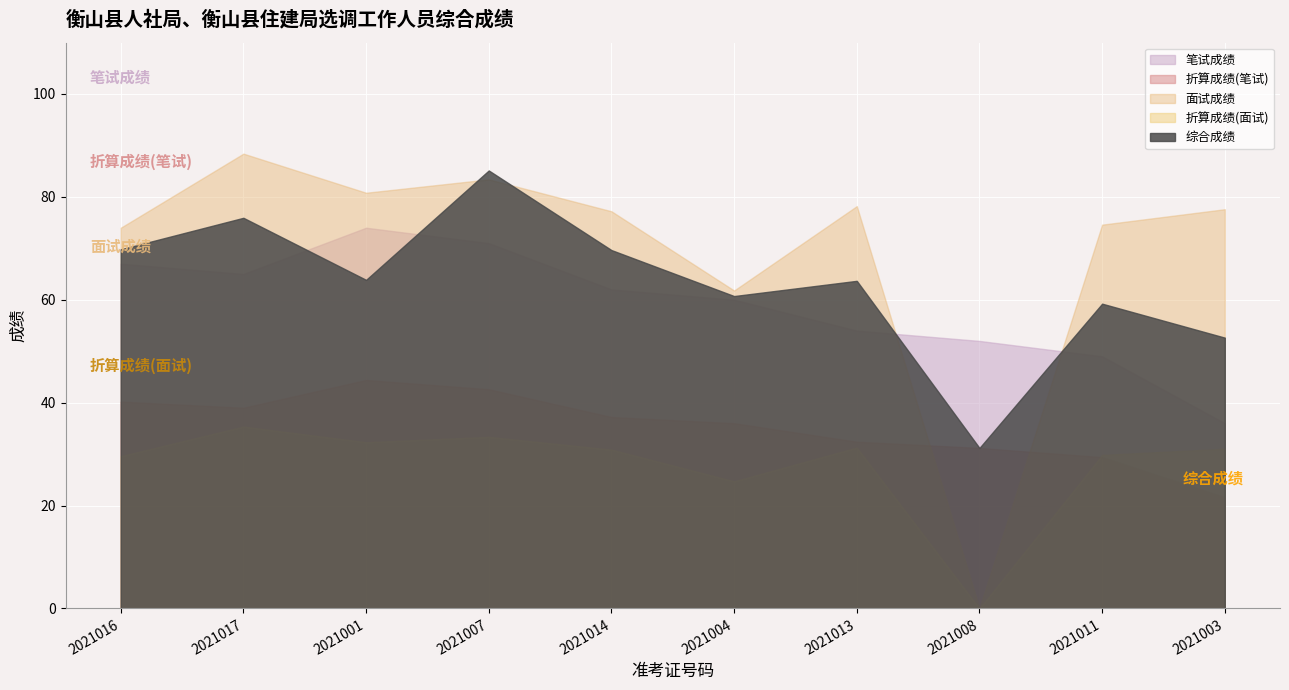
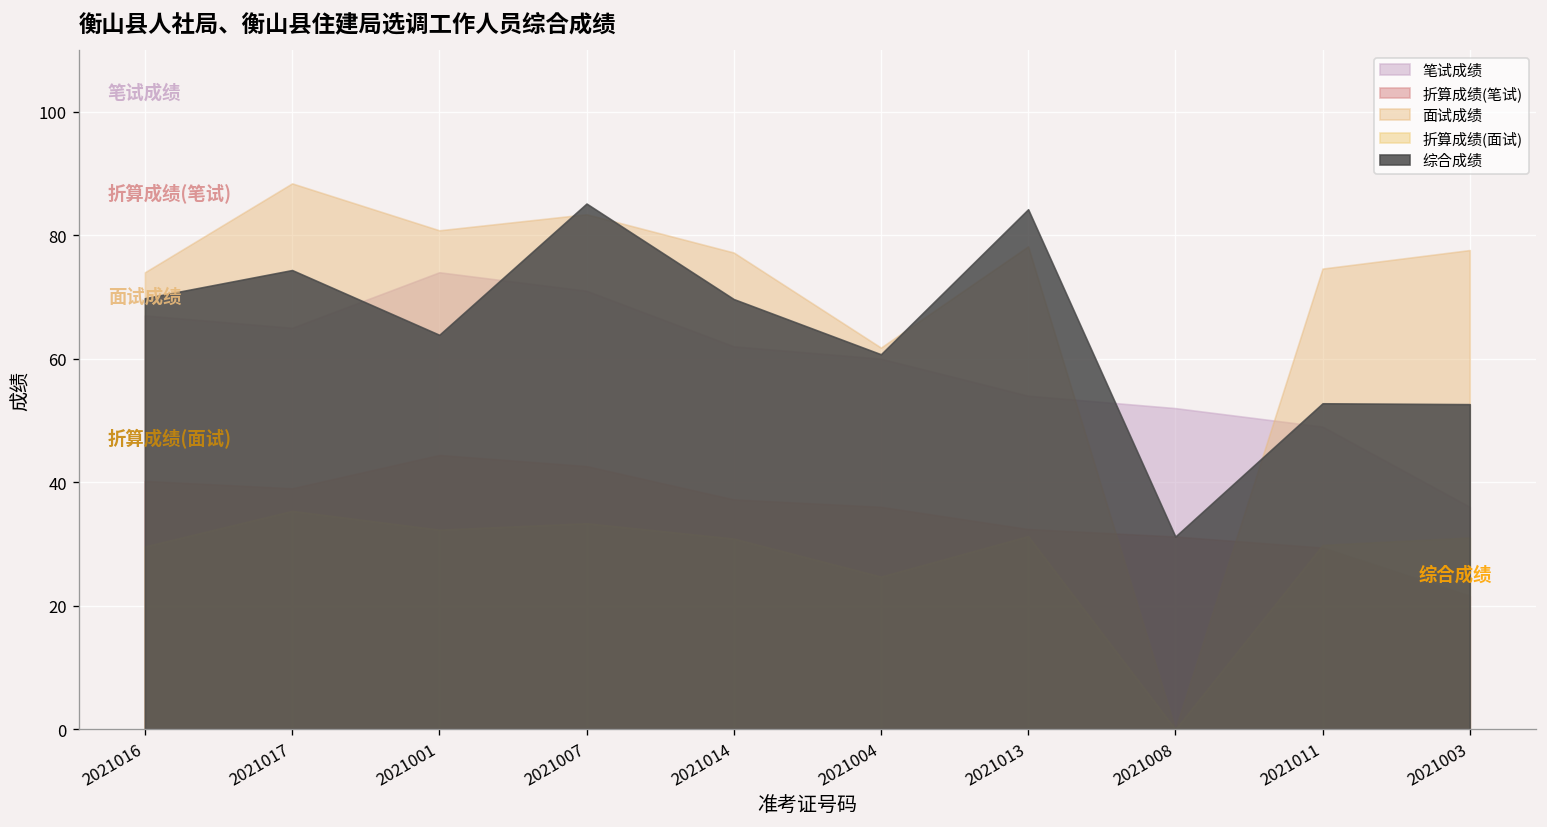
  {
    "综合成绩": {
      "2021016": 70,
-     "2021017": 76,
+     "2021017": 74,
      "2021001": 64,
      "2021007": 85,
      "2021014": 70,
      "2021004": 61,
-     "2021013": 64,
-     "2021011": 59,
+     "2021013": 84,
+     "2021011": 53,
      "2021003": 53
    }
  }
